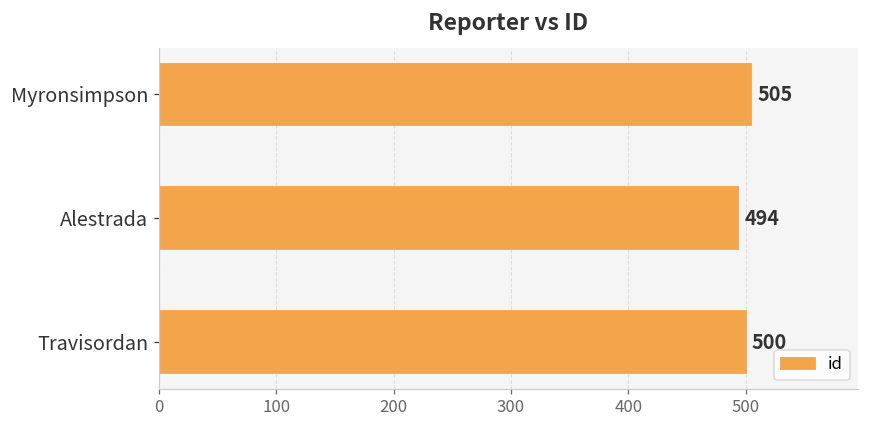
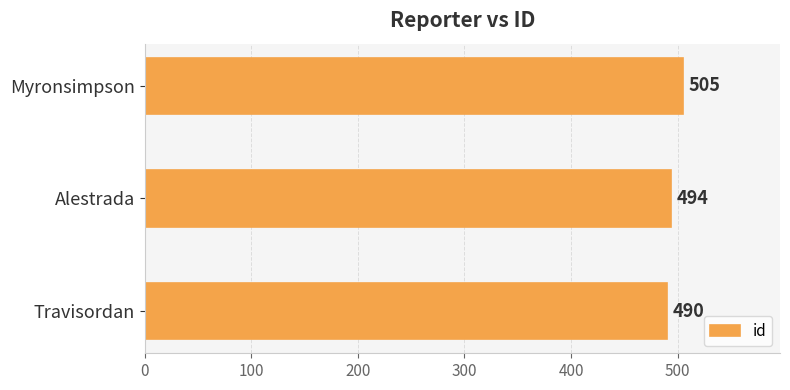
  {
    "Myronsimpson": 505,
    "Alestrada": 494,
-   "Travisordan": 500
+   "Travisordan": 490
  }
